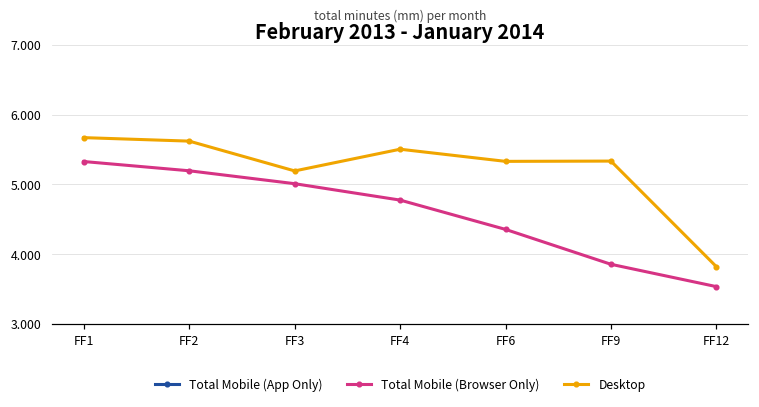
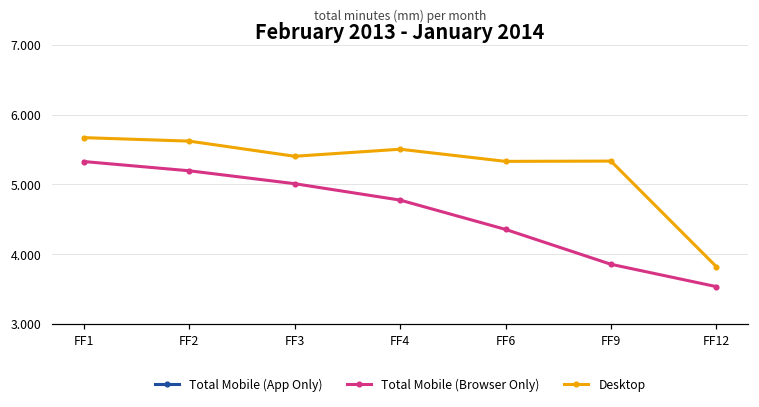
  {
    "Total Mobile (Browser Only)": {
      "FF1": 5.3,
      "FF2": 5.2,
      "FF3": 5.0,
      "FF4": 4.8,
      "FF6": 4.4,
      "FF9": 3.9,
      "FF12": 3.5
    },
    "Desktop": {
      "FF1": 5.7,
      "FF2": 5.6,
-     "FF3": 5.2,
+     "FF3": 5.4,
      "FF4": 5.5,
      "FF6": 5.3,
      "FF9": 5.3,
      "FF12": 3.8
    }
  }
